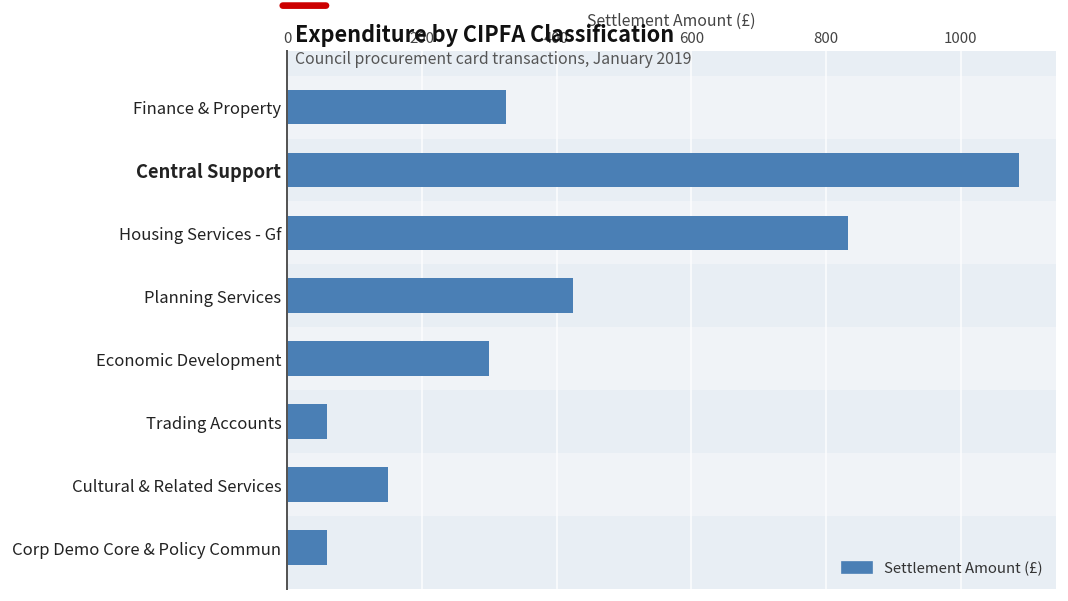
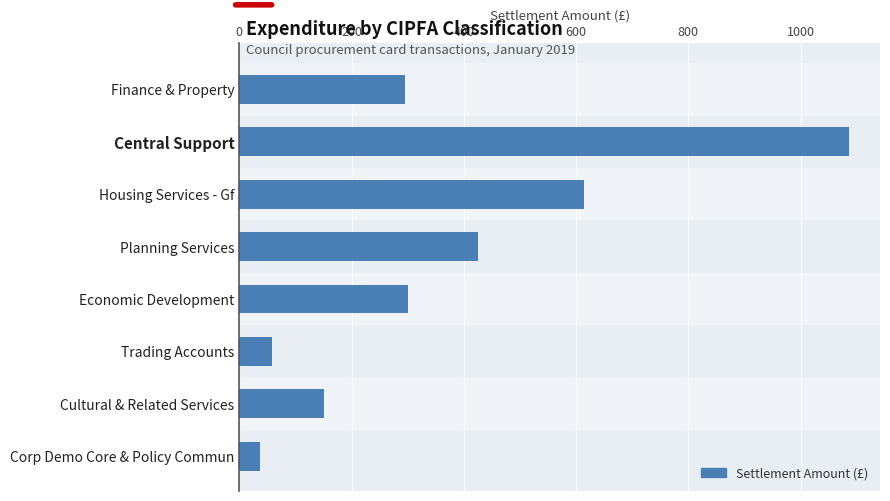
  {
-   "Finance & Property": 330,
+   "Finance & Property": 300,
    "Central Support": 1090,
-   "Housing Services - Gf": 830,
+   "Housing Services - Gf": 620,
    "Planning Services": 420,
    "Economic Development": 300,
    "Trading Accounts": 60,
    "Cultural & Related Services": 150,
-   "Corp Demo Core & Policy Commun": 60
+   "Corp Demo Core & Policy Commun": 40
  }
